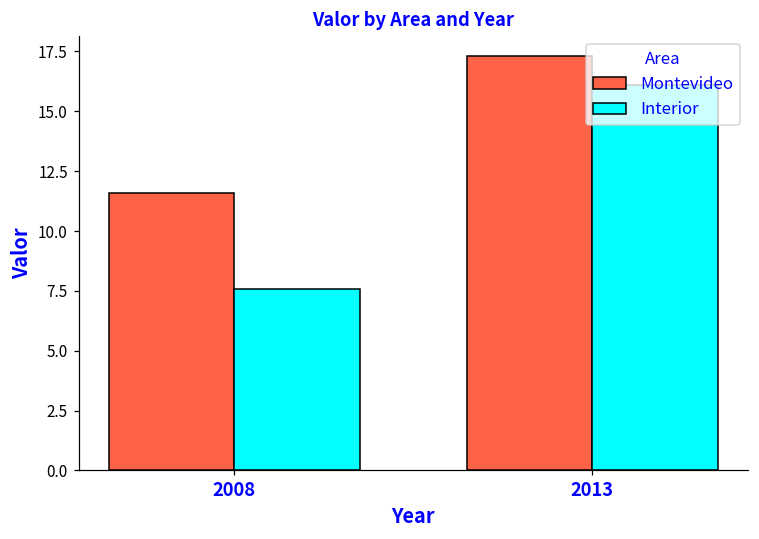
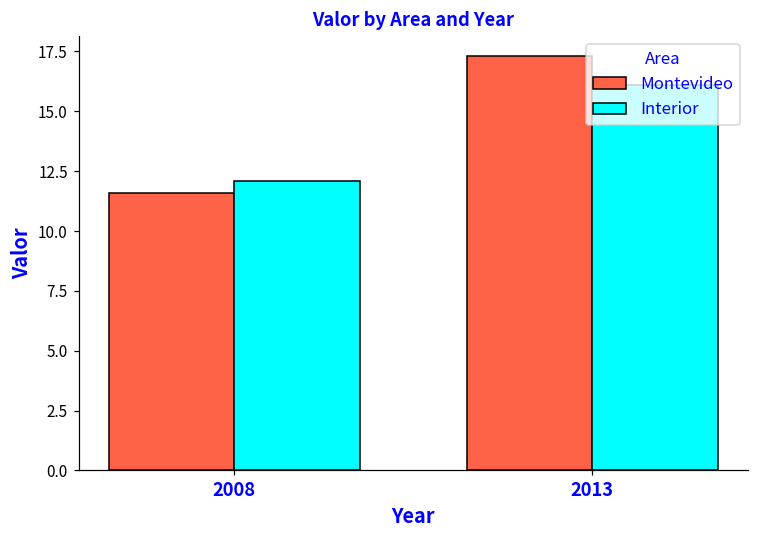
  {
    "Montevideo": {
      "2008": 11.6,
      "2013": 17.3
    },
    "Interior": {
-     "2008": 7.6
+     "2008": 12.1
    }
  }
